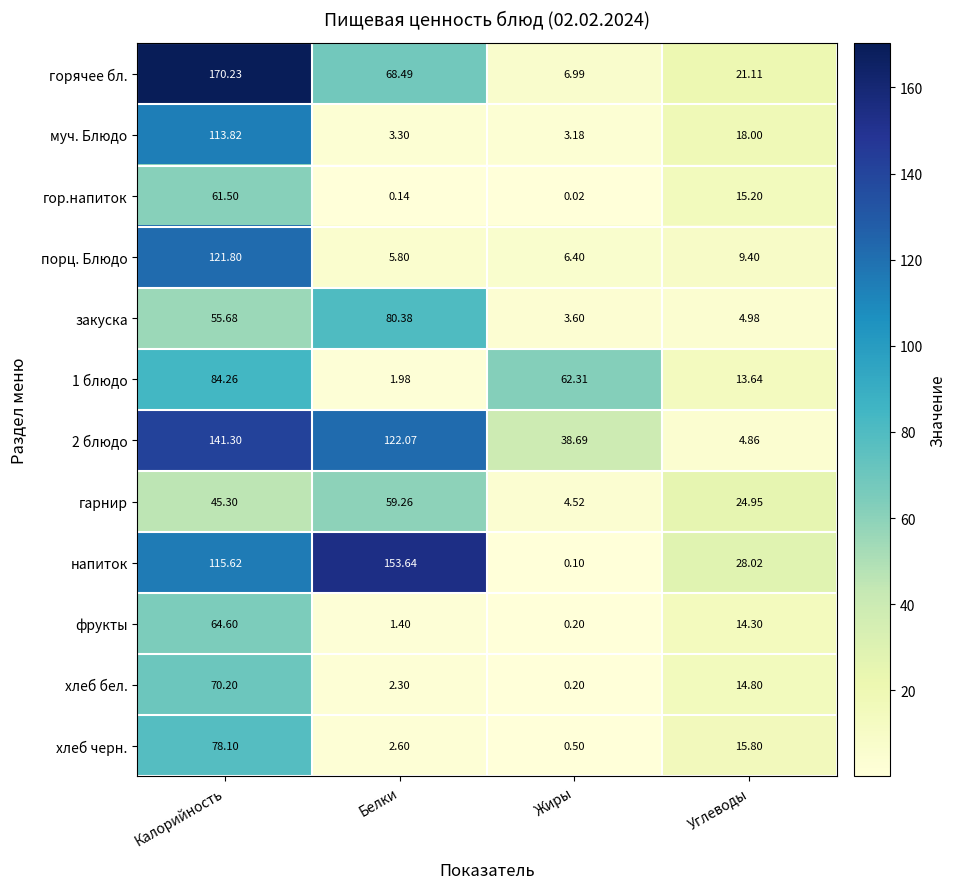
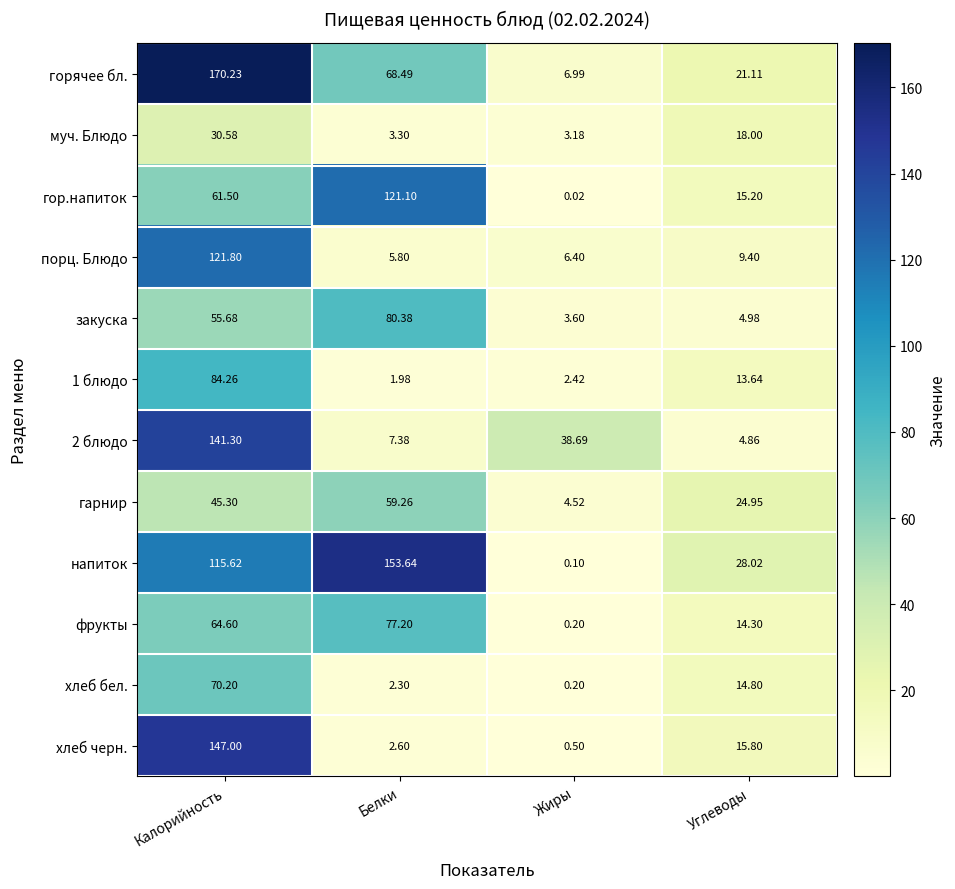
  {
    "горячее бл.": {
      "Калорийность": 170.23,
      "Белки": 68.49,
      "Жиры": 6.99,
      "Углеводы": 21.11
    },
    "муч. Блюдо": {
-     "Калорийность": 113.82,
+     "Калорийность": 30.58,
      "Белки": 3.30,
      "Жиры": 3.18,
      "Углеводы": 18.00
    },
    "гор.напиток": {
      "Калорийность": 61.50,
-     "Белки": 0.14,
+     "Белки": 121.10,
      "Жиры": 0.02,
      "Углеводы": 15.20
    },
    "порц. Блюдо": {
      "Калорийность": 121.80,
      "Белки": 5.80,
      "Жиры": 6.40,
      "Углеводы": 9.40
    },
    "закуска": {
      "Калорийность": 55.68,
      "Белки": 80.38,
      "Жиры": 3.60,
      "Углеводы": 4.98
    },
    "1 блюдо": {
      "Калорийность": 84.26,
      "Белки": 1.98,
-     "Жиры": 62.31,
+     "Жиры": 2.42,
      "Углеводы": 13.64
    },
    "2 блюдо": {
      "Калорийность": 141.30,
-     "Белки": 122.07,
+     "Белки": 7.38,
      "Жиры": 38.69,
      "Углеводы": 4.86
    },
    "гарнир": {
      "Калорийность": 45.30,
      "Белки": 59.26,
      "Жиры": 4.52,
      "Углеводы": 24.95
    },
    "напиток": {
      "Калорийность": 115.62,
      "Белки": 153.64,
      "Жиры": 0.10,
      "Углеводы": 28.02
    },
    "фрукты": {
      "Калорийность": 64.60,
-     "Белки": 1.40,
+     "Белки": 77.20,
      "Жиры": 0.20,
      "Углеводы": 14.30
    },
    "хлеб бел.": {
      "Калорийность": 70.20,
      "Белки": 2.30,
      "Жиры": 0.20,
      "Углеводы": 14.80
    },
    "хлеб черн.": {
-     "Калорийность": 78.10,
+     "Калорийность": 147.00,
      "Белки": 2.60,
      "Жиры": 0.50,
      "Углеводы": 15.80
    }
  }
